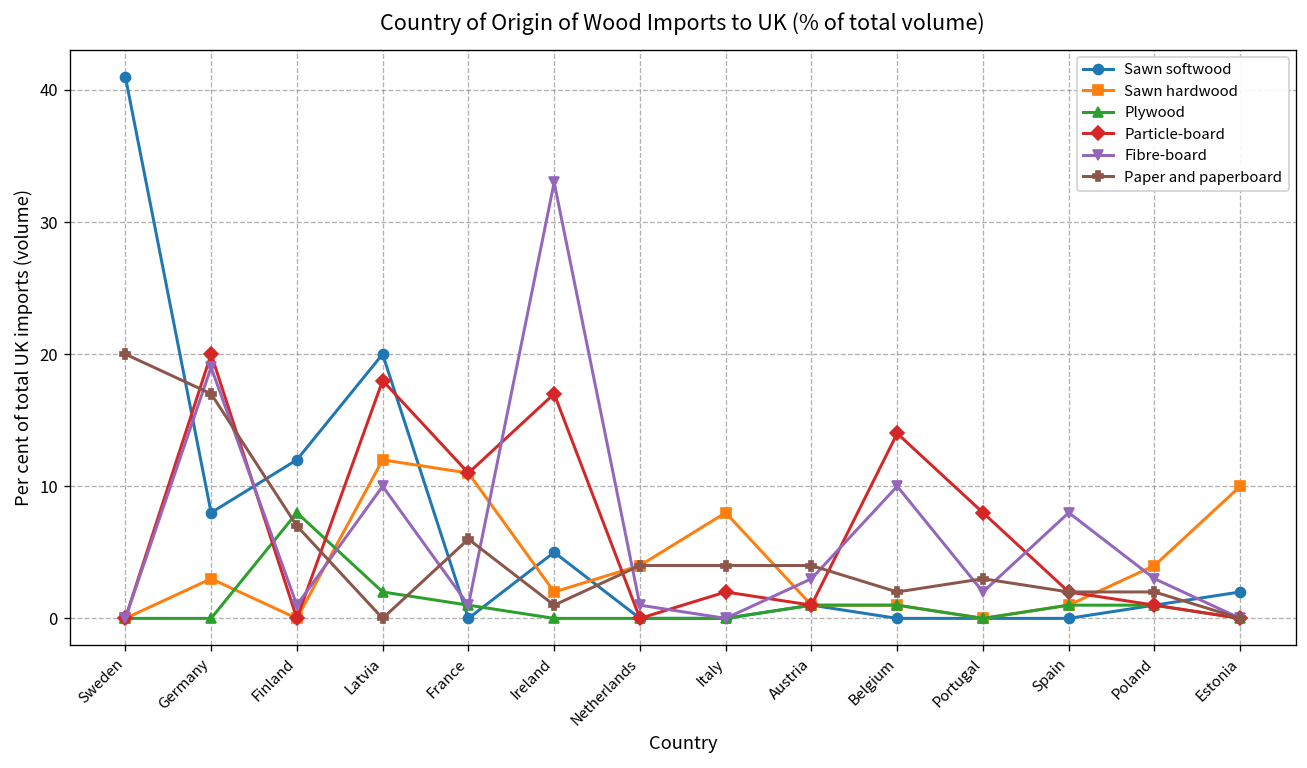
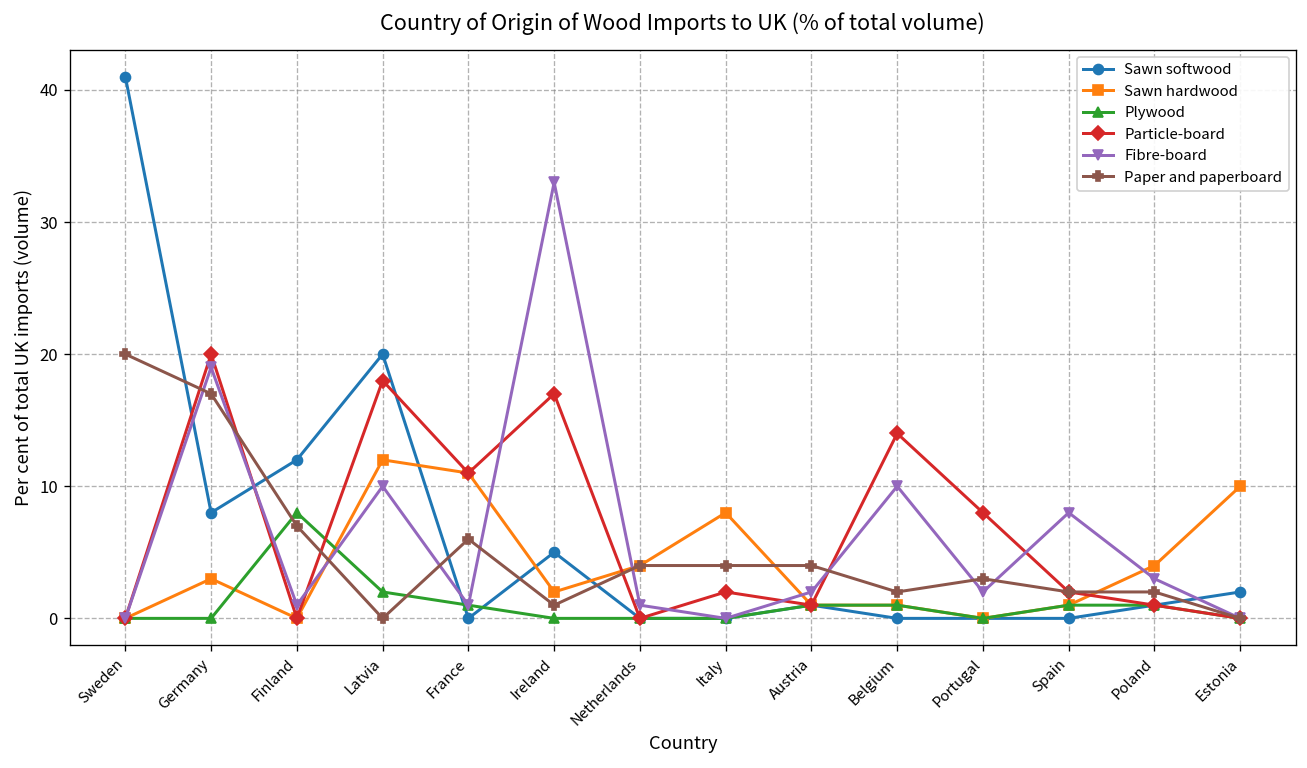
  {
    "Sawn softwood": {
      "Sweden": 41,
      "Germany": 8,
      "Finland": 12,
      "Latvia": 20,
      "France": 0,
      "Ireland": 5,
      "Belgium": 0,
      "Spain": 0,
      "Estonia": 2
    },
    "Sawn hardwood": {
      "Germany": 3,
      "Latvia": 12,
      "Ireland": 2,
      "Italy": 8,
      "Poland": 4,
      "Estonia": 10
    },
    "Plywood": {
      "Germany": 0,
      "Finland": 8,
      "Latvia": 2,
      "Ireland": 0
    },
    "Particle-board": {
      "Germany": 20,
      "Latvia": 18,
      "Ireland": 17,
      "Italy": 2,
      "Belgium": 14,
      "Portugal": 8
    },
    "Fibre-board": {
      "Germany": 19,
      "Finland": 1,
      "Latvia": 10,
      "Ireland": 33,
      "Netherlands": 1,
-     "Austria": 3,
+     "Austria": 2,
      "Belgium": 10,
      "Portugal": 2,
      "Spain": 8,
      "Poland": 3
    },
    "Paper and paperboard": {
      "Sweden": 20,
      "Germany": 17,
      "Finland": 7,
      "Latvia": 0,
      "France": 6,
      "Ireland": 1,
      "Italy": 4,
      "Austria": 4,
      "Belgium": 2,
      "Portugal": 3,
      "Poland": 2
    }
  }
